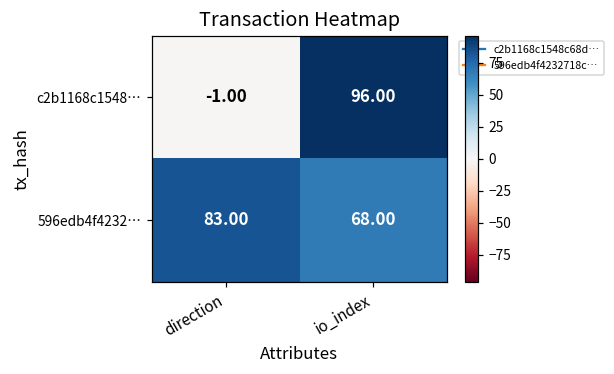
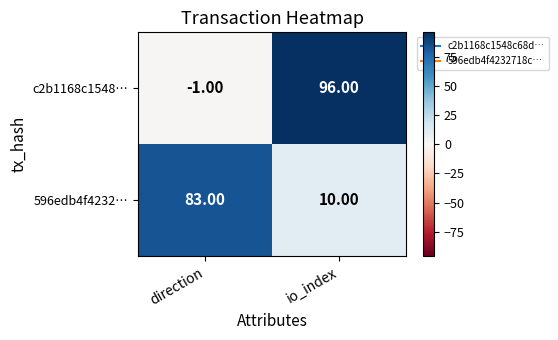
  {
    "c2b1168c1548…": {
      "direction": -1.00,
      "io_index": 96.00
    },
    "596edb4f4232…": {
      "direction": 83.00,
-     "io_index": 68.00
+     "io_index": 10.00
    }
  }
